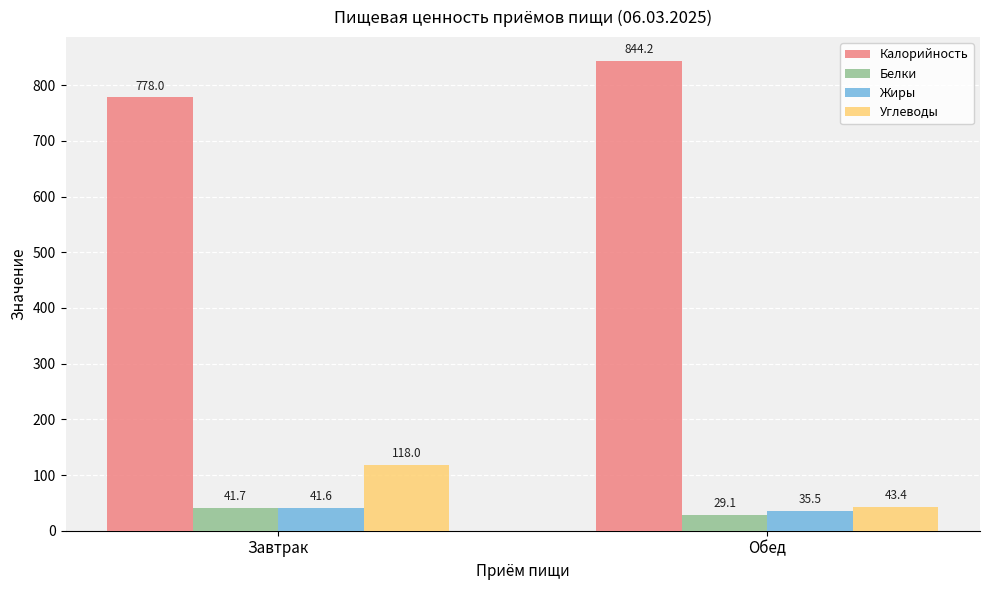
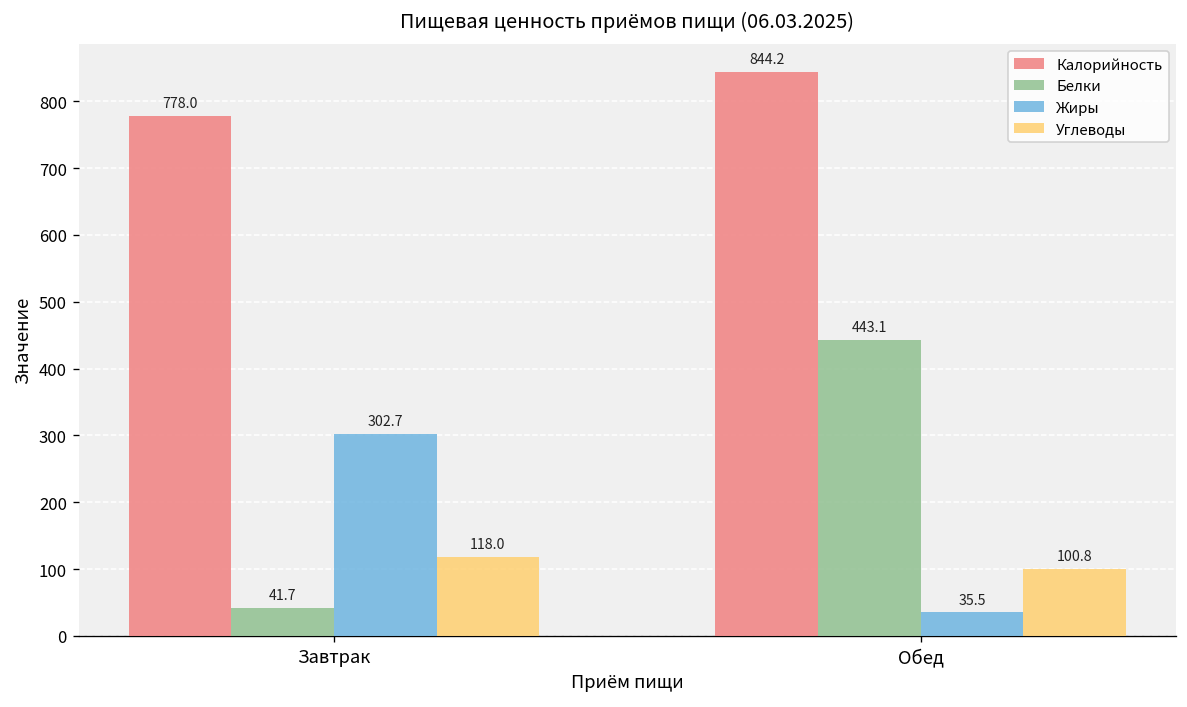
  {
    "Калорийность": {
      "Завтрак": 778.0,
      "Обед": 844.2
    },
    "Белки": {
      "Завтрак": 41.7,
-     "Обед": 29.1
+     "Обед": 443.1
    },
    "Жиры": {
-     "Завтрак": 41.6,
+     "Завтрак": 302.7,
      "Обед": 35.5
    },
    "Углеводы": {
      "Завтрак": 118.0,
-     "Обед": 43.4
+     "Обед": 100.8
    }
  }
